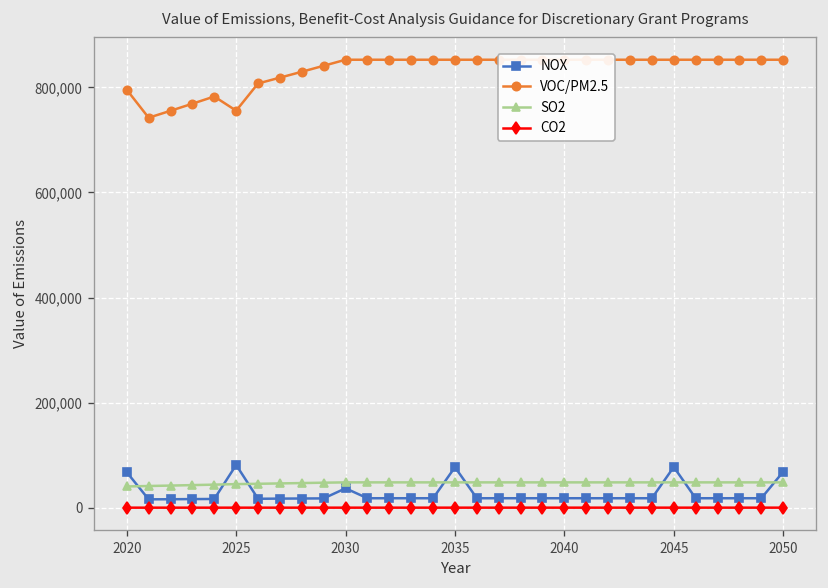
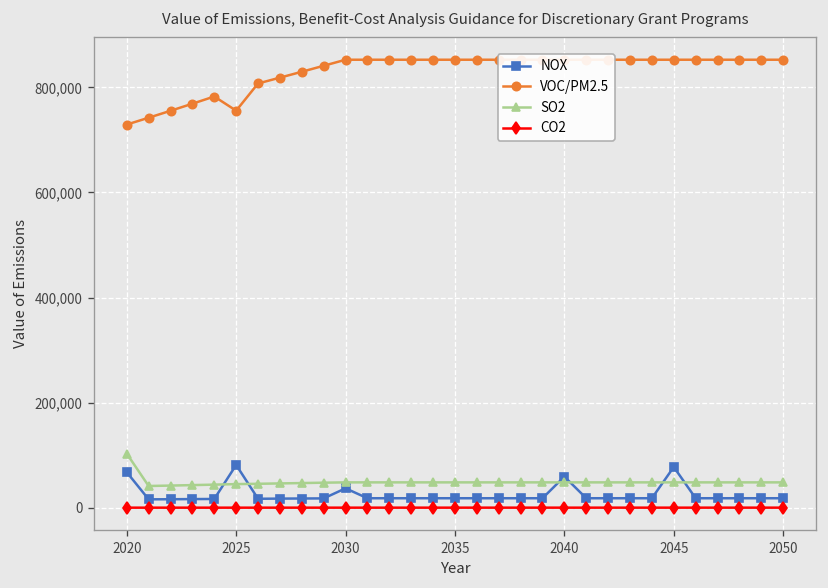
  {
    "NOX": {
      "2020": "70,000",
      "2025": "80,000",
      "2030": "40,000",
-     "2035": "80,000",
-     "2040": "20,000",
+     "2035": "20,000",
+     "2040": "60,000",
      "2045": "80,000",
-     "2050": "70,000"
+     "2050": "20,000"
    },
    "VOC/PM2.5": {
-     "2020": "800,000",
+     "2020": "730,000",
      "2025": "760,000",
      "2030": "850,000",
      "2035": "850,000",
      "2045": "850,000",
      "2050": "850,000"
    },
    "SO2": {
-     "2020": "40,000",
+     "2020": "100,000",
      "2025": "40,000",
      "2030": "50,000",
      "2035": "50,000",
      "2040": "50,000",
      "2045": "50,000",
      "2050": "50,000"
    },
    "CO2": {
      "2020": "0",
      "2025": "0",
      "2030": "0",
      "2035": "0",
      "2040": "0",
      "2045": "0",
      "2050": "0"
    }
  }
